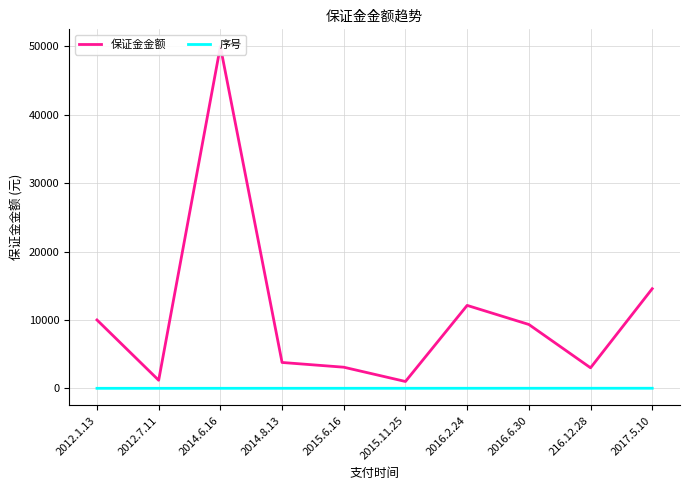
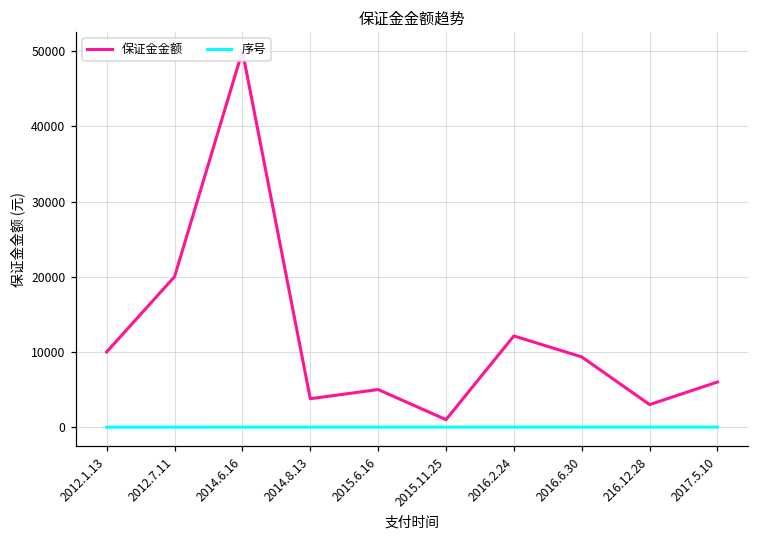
  {
    "保证金金额": {
      "2012.1.13": 10000,
-     "2012.7.11": 1000,
+     "2012.7.11": 20000,
      "2014.8.13": 4000,
-     "2015.6.16": 3000,
+     "2015.6.16": 5000,
      "2015.11.25": 1000,
      "2016.2.24": 12000,
      "2016.6.30": 9000,
      "216.12.28": 3000,
-     "2017.5.10": 15000
+     "2017.5.10": 6000
    },
    "序号": {
      "2012.1.13": 0,
      "2012.7.11": 0,
      "2014.6.16": 0,
      "2014.8.13": 0,
      "2015.6.16": 0,
      "2015.11.25": 0,
      "2016.2.24": 0,
      "2016.6.30": 0,
      "216.12.28": 0,
      "2017.5.10": 0
    }
  }
